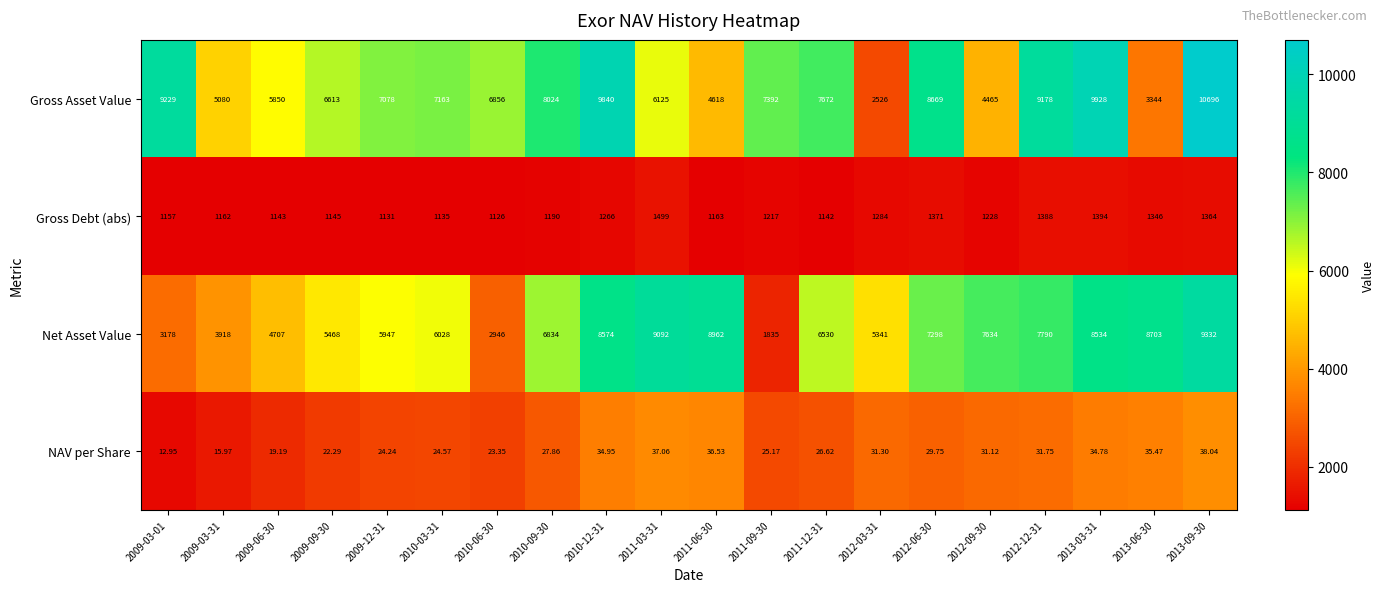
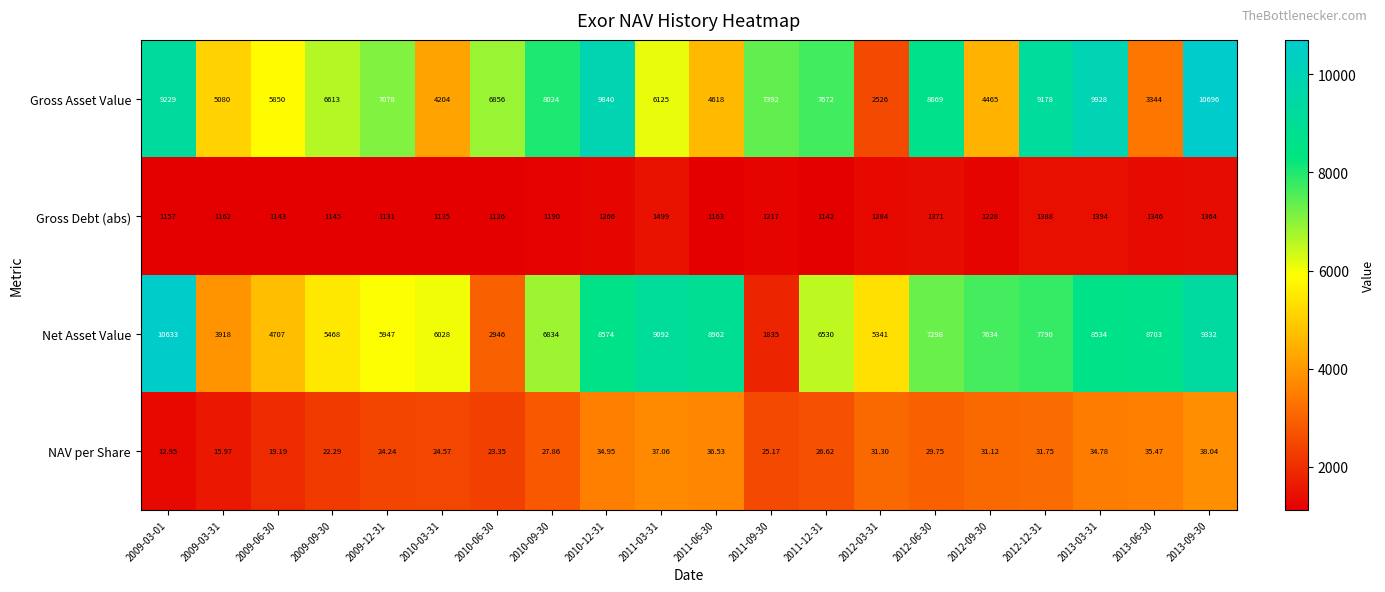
  {
    "Gross Asset Value": {
      "2009-03-01": 9229,
      "2009-03-31": 5080,
      "2009-06-30": 5850,
      "2009-09-30": 6613,
      "2009-12-31": 7078,
-     "2010-03-31": 7163,
+     "2010-03-31": 4204,
      "2010-06-30": 6856,
      "2010-09-30": 8024,
      "2010-12-31": 9840,
      "2011-03-31": 6125,
      "2011-06-30": 4618,
      "2011-09-30": 7392,
      "2011-12-31": 7672,
      "2012-03-31": 2526,
      "2012-06-30": 8669,
      "2012-09-30": 4465,
      "2012-12-31": 9178,
      "2013-03-31": 9928,
      "2013-06-30": 3344,
      "2013-09-30": 10696
    },
    "Gross Debt (abs)": {
      "2009-03-01": 1157,
      "2009-03-31": 1162,
      "2009-06-30": 1143,
      "2009-09-30": 1145,
      "2009-12-31": 1131,
      "2010-03-31": 1135,
      "2010-06-30": 1126,
      "2010-09-30": 1190,
      "2010-12-31": 1266,
      "2011-03-31": 1499,
      "2011-06-30": 1163,
      "2011-09-30": 1217,
      "2011-12-31": 1142,
      "2012-03-31": 1284,
      "2012-06-30": 1371,
      "2012-09-30": 1228,
      "2012-12-31": 1388,
      "2013-03-31": 1394,
      "2013-06-30": 1346,
      "2013-09-30": 1364
    },
    "Net Asset Value": {
-     "2009-03-01": 3178,
+     "2009-03-01": 10633,
      "2009-03-31": 3918,
      "2009-06-30": 4707,
      "2009-09-30": 5468,
      "2009-12-31": 5947,
      "2010-03-31": 6028,
      "2010-06-30": 2946,
      "2010-09-30": 6834,
      "2010-12-31": 8574,
      "2011-03-31": 9092,
      "2011-06-30": 8962,
      "2011-09-30": 1835,
      "2011-12-31": 6530,
      "2012-03-31": 5341,
      "2012-06-30": 7298,
      "2012-09-30": 7634,
      "2012-12-31": 7790,
      "2013-03-31": 8534,
      "2013-06-30": 8703,
      "2013-09-30": 9332
    },
    "NAV per Share": {
      "2009-03-01": 12.95,
      "2009-03-31": 15.97,
      "2009-06-30": 19.19,
      "2009-09-30": 22.29,
      "2009-12-31": 24.24,
      "2010-03-31": 24.57,
      "2010-06-30": 23.35,
      "2010-09-30": 27.86,
      "2010-12-31": 34.95,
      "2011-03-31": 37.06,
      "2011-06-30": 36.53,
      "2011-09-30": 25.17,
      "2011-12-31": 26.62,
      "2012-03-31": 31.30,
      "2012-06-30": 29.75,
      "2012-09-30": 31.12,
      "2012-12-31": 31.75,
      "2013-03-31": 34.78,
      "2013-06-30": 35.47,
      "2013-09-30": 38.04
    }
  }
